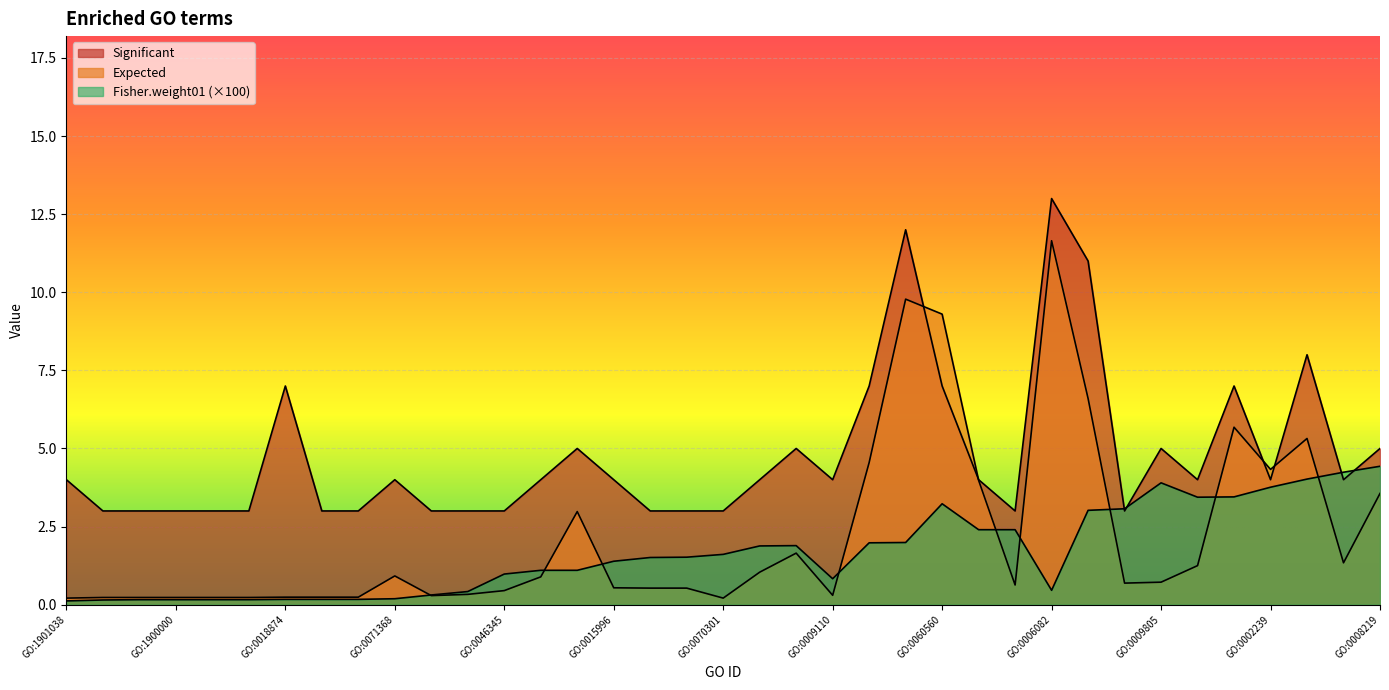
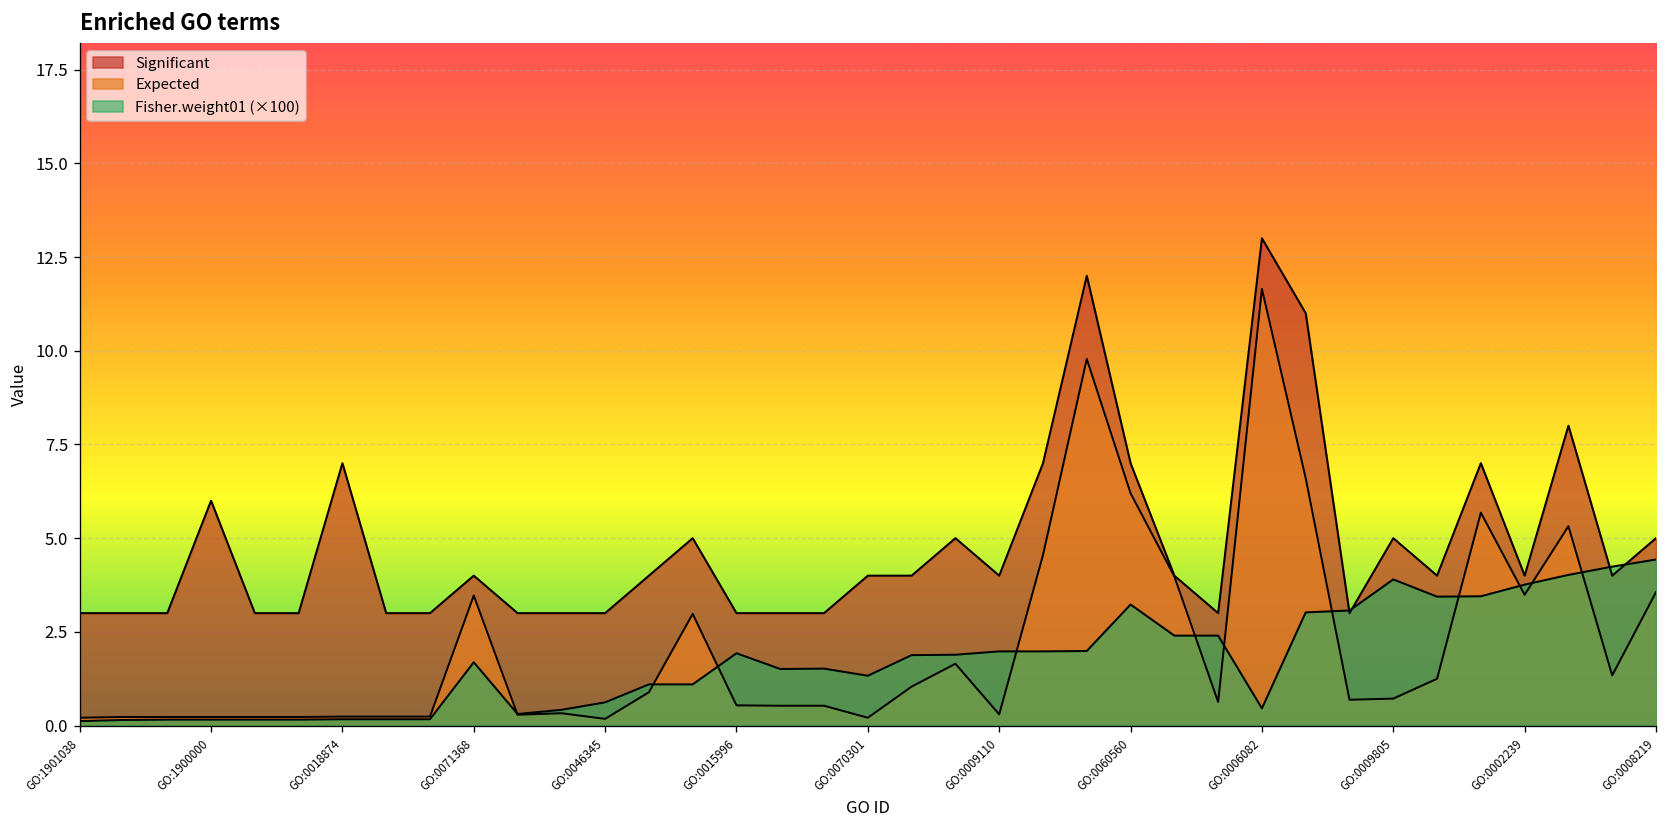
  {
    "Significant": {
-     "GO:1901038": 4,
-     "GO:1900000": 3,
+     "GO:1901038": 3,
+     "GO:1900000": 6,
      "GO:0018874": 7,
      "GO:0071368": 4,
      "GO:0046345": 3,
-     "GO:0015996": 4,
-     "GO:0070301": 3,
+     "GO:0015996": 3,
+     "GO:0070301": 4,
      "GO:0009110": 4,
      "GO:0060560": 7,
      "GO:0006082": 13,
      "GO:0009805": 5,
      "GO:0002239": 4,
      "GO:0008219": 5
    },
    "Expected": {
      "GO:1901038": 0.2,
-     "GO:0071368": 0.9,
-     "GO:0046345": 0.5,
+     "GO:0071368": 3.5,
+     "GO:0046345": 0.2,
      "GO:0015996": 0.5,
      "GO:0070301": 0.2,
      "GO:0009110": 0.3,
-     "GO:0060560": 9.3,
+     "GO:0060560": 6.2,
      "GO:0006082": 11.7,
      "GO:0009805": 0.7,
-     "GO:0002239": 4.3,
+     "GO:0002239": 3.5,
      "GO:0008219": 3.6
    },
    "Fisher.weight01 (×100)": {
      "GO:1901038": 0.1,
-     "GO:0071368": 0.2,
-     "GO:0046345": 1.0,
-     "GO:0015996": 1.4,
-     "GO:0070301": 1.6,
-     "GO:0009110": 0.8,
+     "GO:0071368": 1.7,
+     "GO:0046345": 0.6,
+     "GO:0015996": 1.9,
+     "GO:0070301": 1.3,
+     "GO:0009110": 2.0,
      "GO:0060560": 3.2,
      "GO:0006082": 0.5,
      "GO:0009805": 3.9,
      "GO:0002239": 3.8,
      "GO:0008219": 4.4
    }
  }
